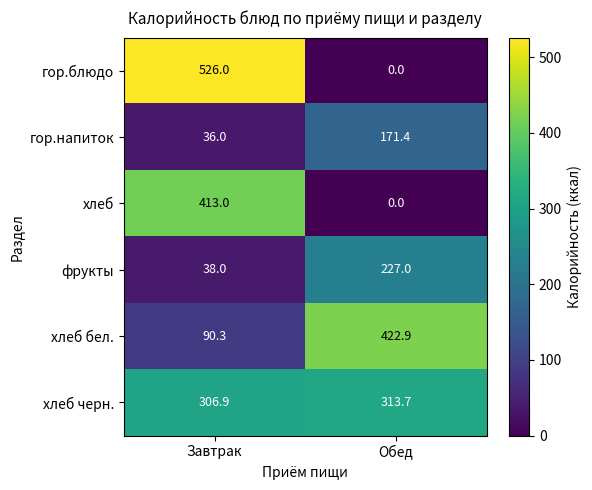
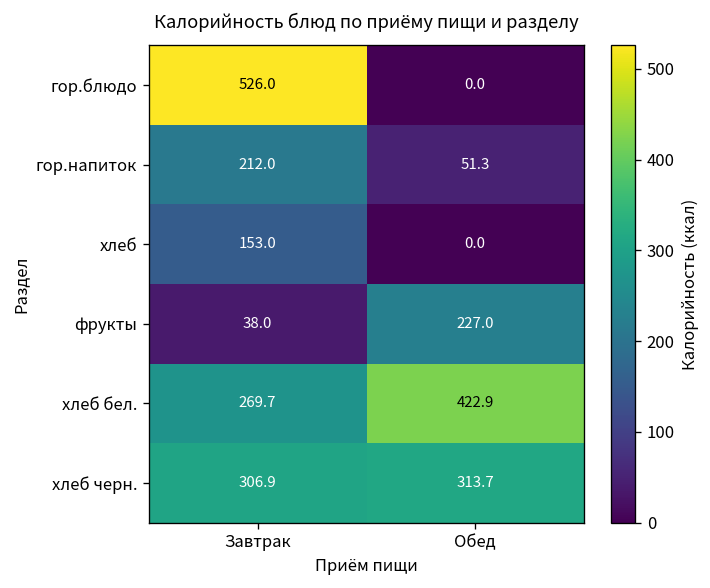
  {
    "гор.блюдо": {
      "Завтрак": 526.0,
      "Обед": 0.0
    },
    "гор.напиток": {
-     "Завтрак": 36.0,
-     "Обед": 171.4
+     "Завтрак": 212.0,
+     "Обед": 51.3
    },
    "хлеб": {
-     "Завтрак": 413.0,
+     "Завтрак": 153.0,
      "Обед": 0.0
    },
    "фрукты": {
      "Завтрак": 38.0,
      "Обед": 227.0
    },
    "хлеб бел.": {
-     "Завтрак": 90.3,
+     "Завтрак": 269.7,
      "Обед": 422.9
    },
    "хлеб черн.": {
      "Завтрак": 306.9,
      "Обед": 313.7
    }
  }
